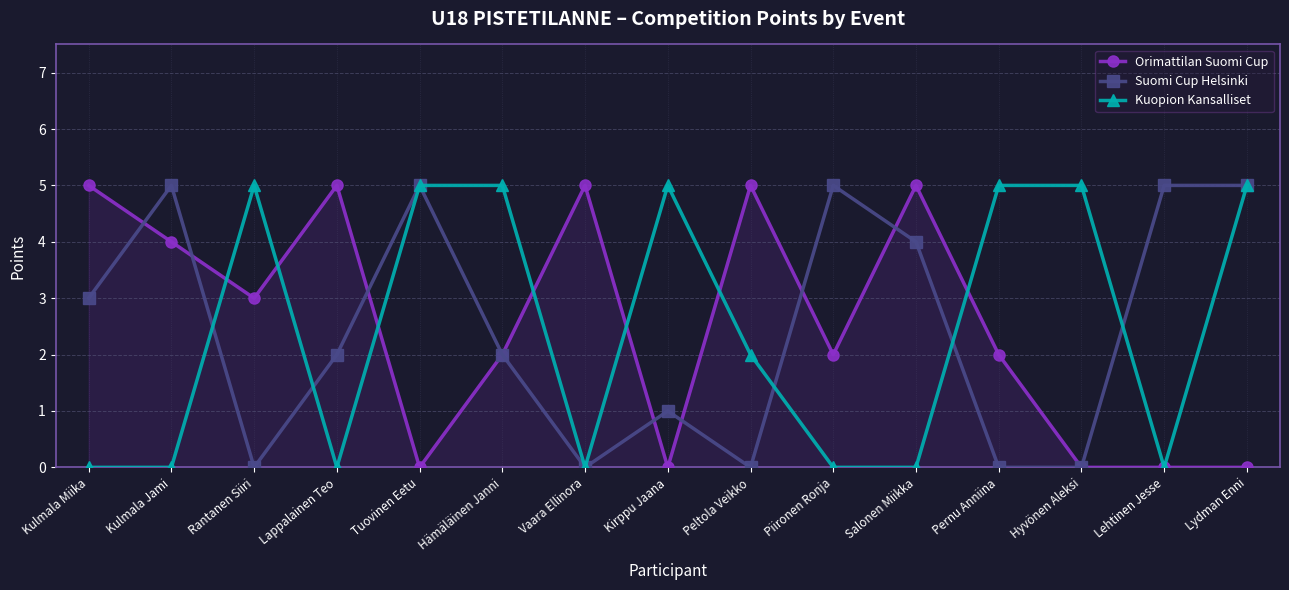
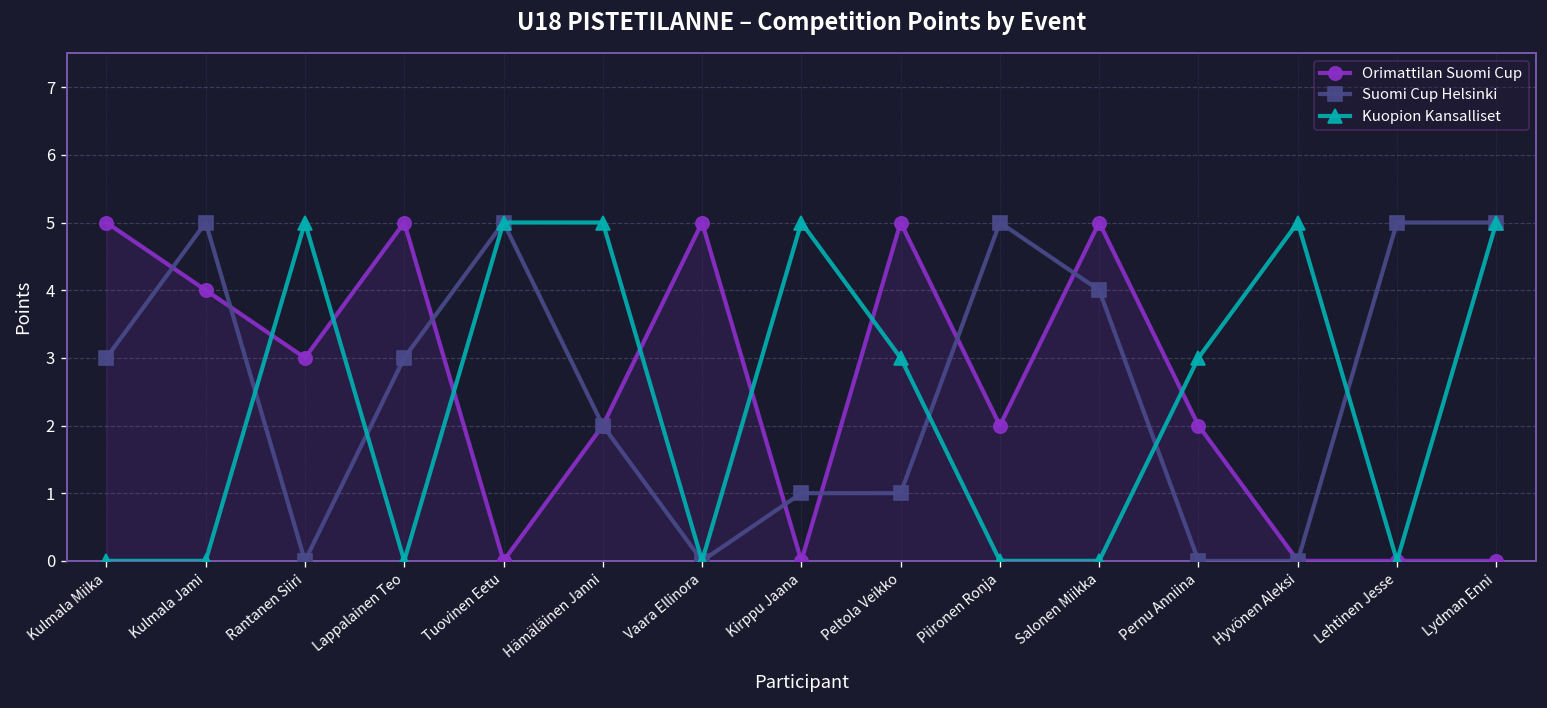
  {
    "Orimattilan Suomi Cup": {
      "Kulmala Miika": 5,
      "Kulmala Jami": 4,
      "Rantanen Siiri": 3,
      "Lappalainen Teo": 5,
      "Tuovinen Eetu": 0,
      "Vaara Ellinora": 5,
      "Kirppu Jaana": 0,
      "Peltola Veikko": 5,
      "Piironen Ronja": 2,
      "Salonen Miikka": 5,
      "Pernu Anniina": 2,
      "Lydman Enni": 0
    },
    "Suomi Cup Helsinki": {
      "Kulmala Miika": 3,
      "Kulmala Jami": 5,
      "Rantanen Siiri": 0,
-     "Lappalainen Teo": 2,
+     "Lappalainen Teo": 3,
      "Kirppu Jaana": 1,
-     "Peltola Veikko": 0,
+     "Peltola Veikko": 1,
      "Piironen Ronja": 5,
      "Salonen Miikka": 4,
      "Pernu Anniina": 0,
      "Lehtinen Jesse": 5
    },
    "Kuopion Kansalliset": {
      "Kulmala Miika": 0,
      "Kulmala Jami": 0,
      "Rantanen Siiri": 5,
      "Lappalainen Teo": 0,
      "Hämäläinen Janni": 5,
      "Kirppu Jaana": 5,
-     "Peltola Veikko": 2,
+     "Peltola Veikko": 3,
      "Piironen Ronja": 0,
      "Salonen Miikka": 0,
-     "Pernu Anniina": 5,
+     "Pernu Anniina": 3,
      "Hyvönen Aleksi": 5
    }
  }
